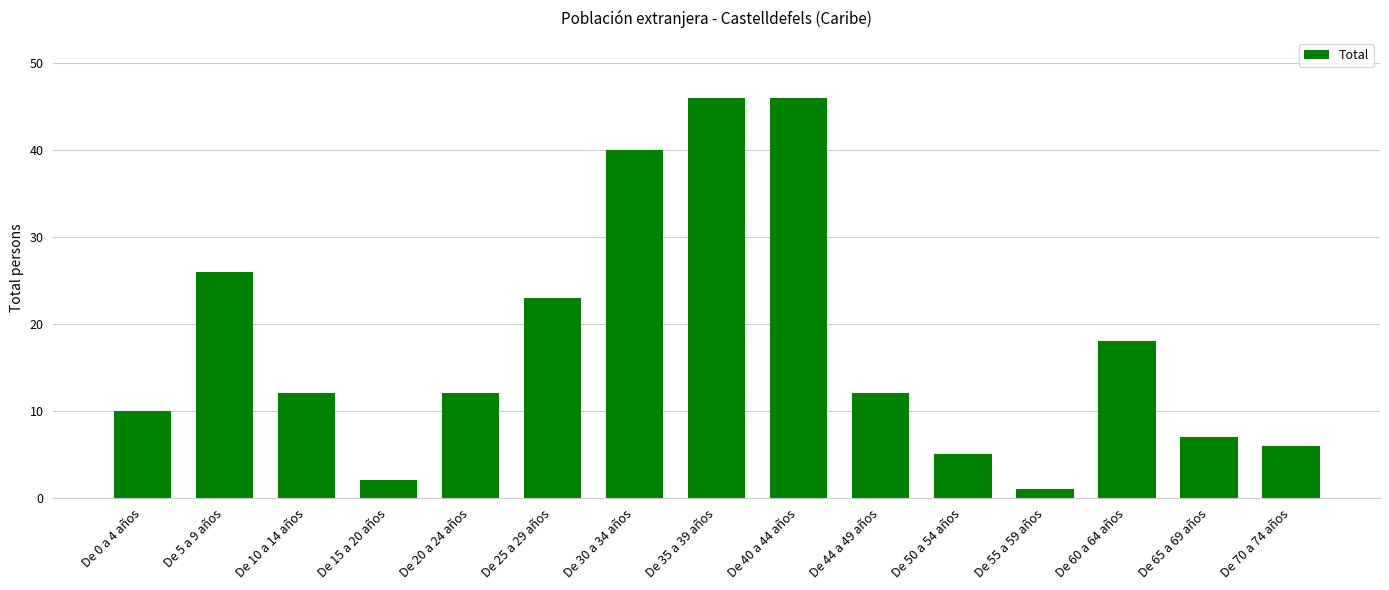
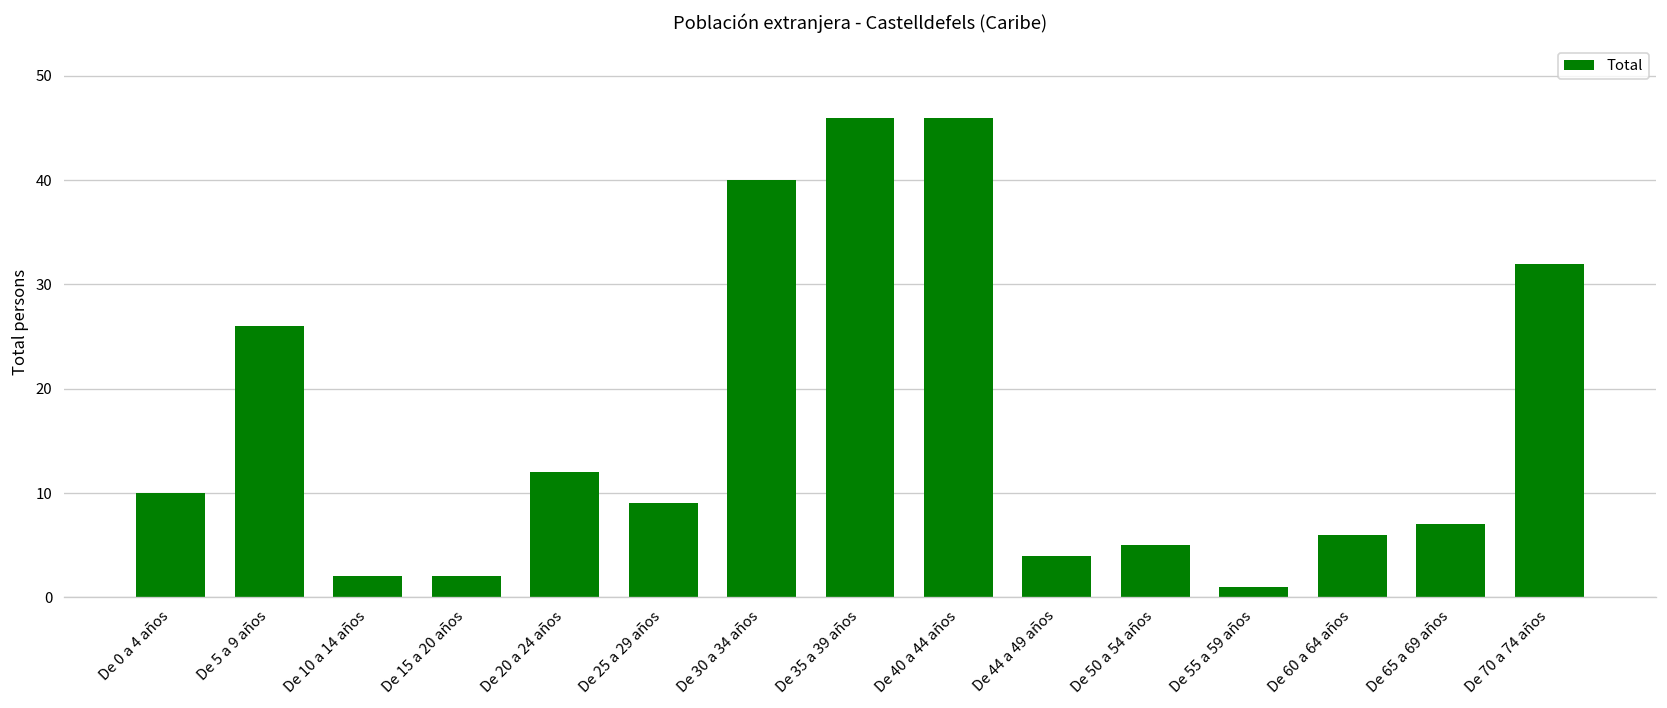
  {
    "De 0 a 4 años": 10,
    "De 5 a 9 años": 26,
-   "De 10 a 14 años": 12,
+   "De 10 a 14 años": 2,
    "De 15 a 20 años": 2,
    "De 20 a 24 años": 12,
-   "De 25 a 29 años": 23,
+   "De 25 a 29 años": 9,
    "De 30 a 34 años": 40,
    "De 35 a 39 años": 46,
    "De 40 a 44 años": 46,
-   "De 44 a 49 años": 12,
+   "De 44 a 49 años": 4,
    "De 50 a 54 años": 5,
    "De 55 a 59 años": 1,
-   "De 60 a 64 años": 18,
+   "De 60 a 64 años": 6,
    "De 65 a 69 años": 7,
-   "De 70 a 74 años": 6
+   "De 70 a 74 años": 32
  }
